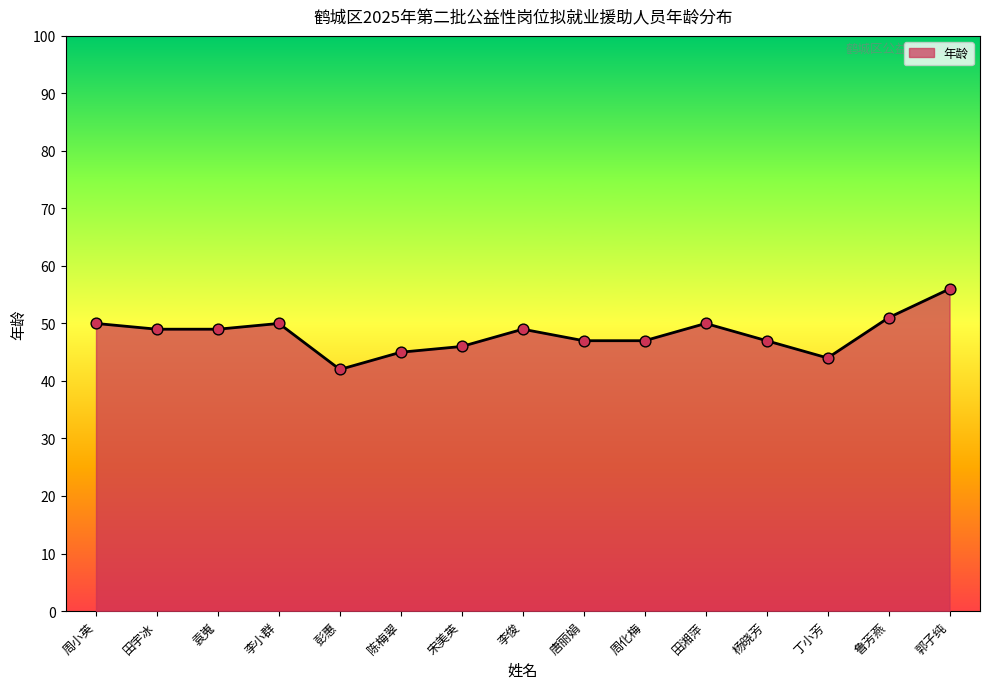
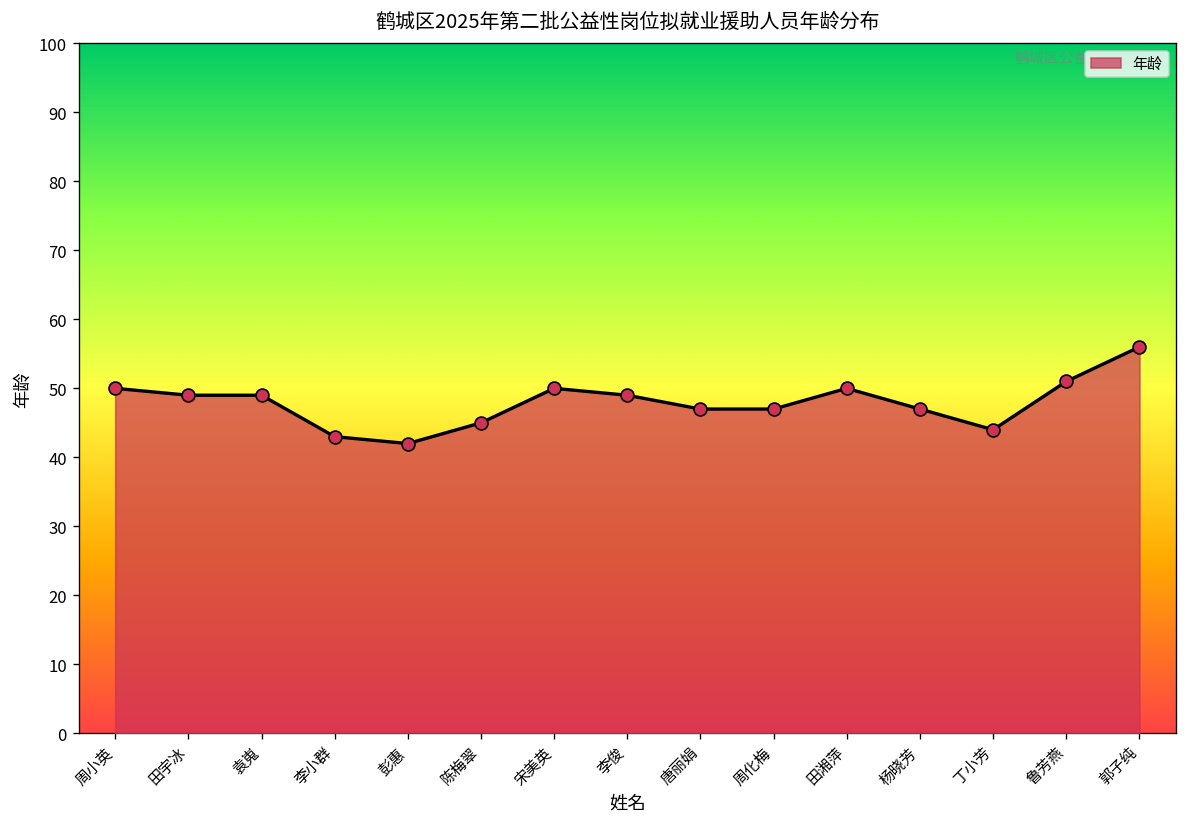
  {
    "周小英": 50,
    "田宇冰": 49,
    "袁嵬": 49,
-   "李小群": 50,
+   "李小群": 43,
    "彭惠": 42,
    "陈梅翠": 45,
-   "宋美英": 46,
+   "宋美英": 50,
    "李俊": 49,
    "唐丽娟": 47,
    "周化梅": 47,
    "田湘萍": 50,
    "杨晓芳": 47,
    "丁小芳": 44,
    "鲁芳燕": 51,
    "郭子纯": 56
  }
